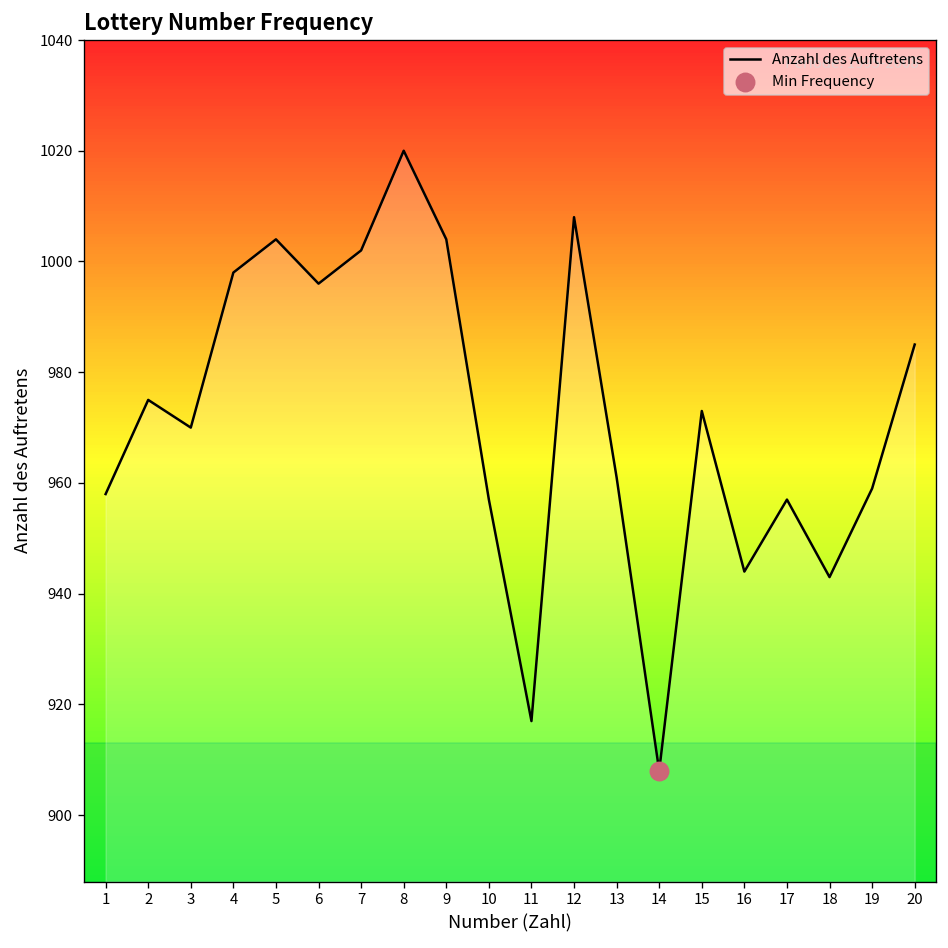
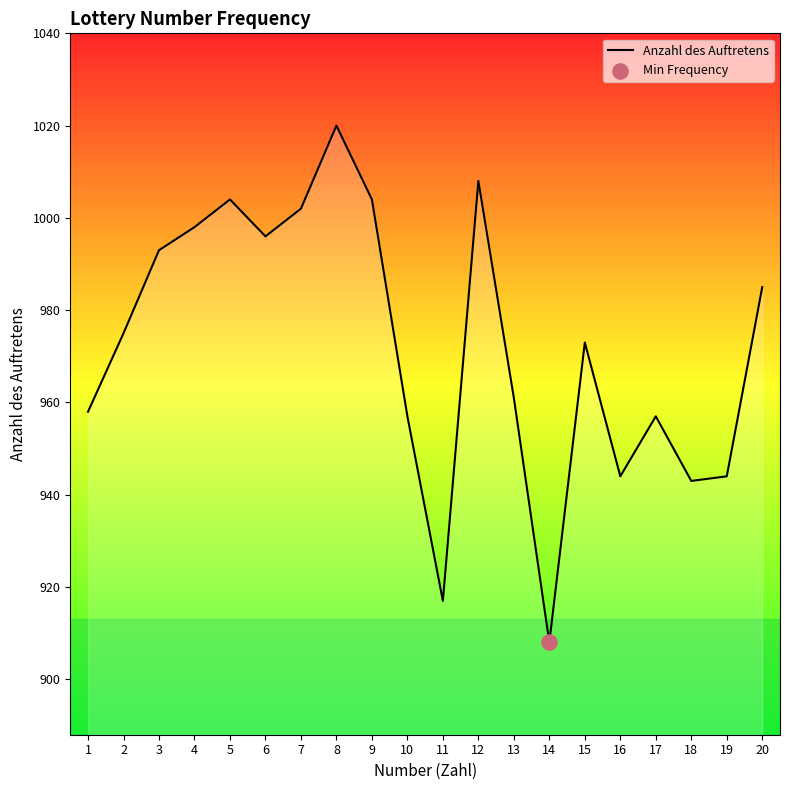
  {
    "Anzahl des Auftretens": {
      "1": 958,
      "2": 975,
-     "3": 970,
+     "3": 993,
      "4": 998,
      "5": 1004,
      "6": 996,
      "7": 1002,
      "8": 1020,
      "9": 1004,
      "10": 957,
      "11": 917,
      "12": 1008,
      "13": 961,
      "15": 973,
      "16": 944,
      "17": 957,
      "18": 943,
-     "19": 959,
+     "19": 944,
      "20": 985
    }
  }
